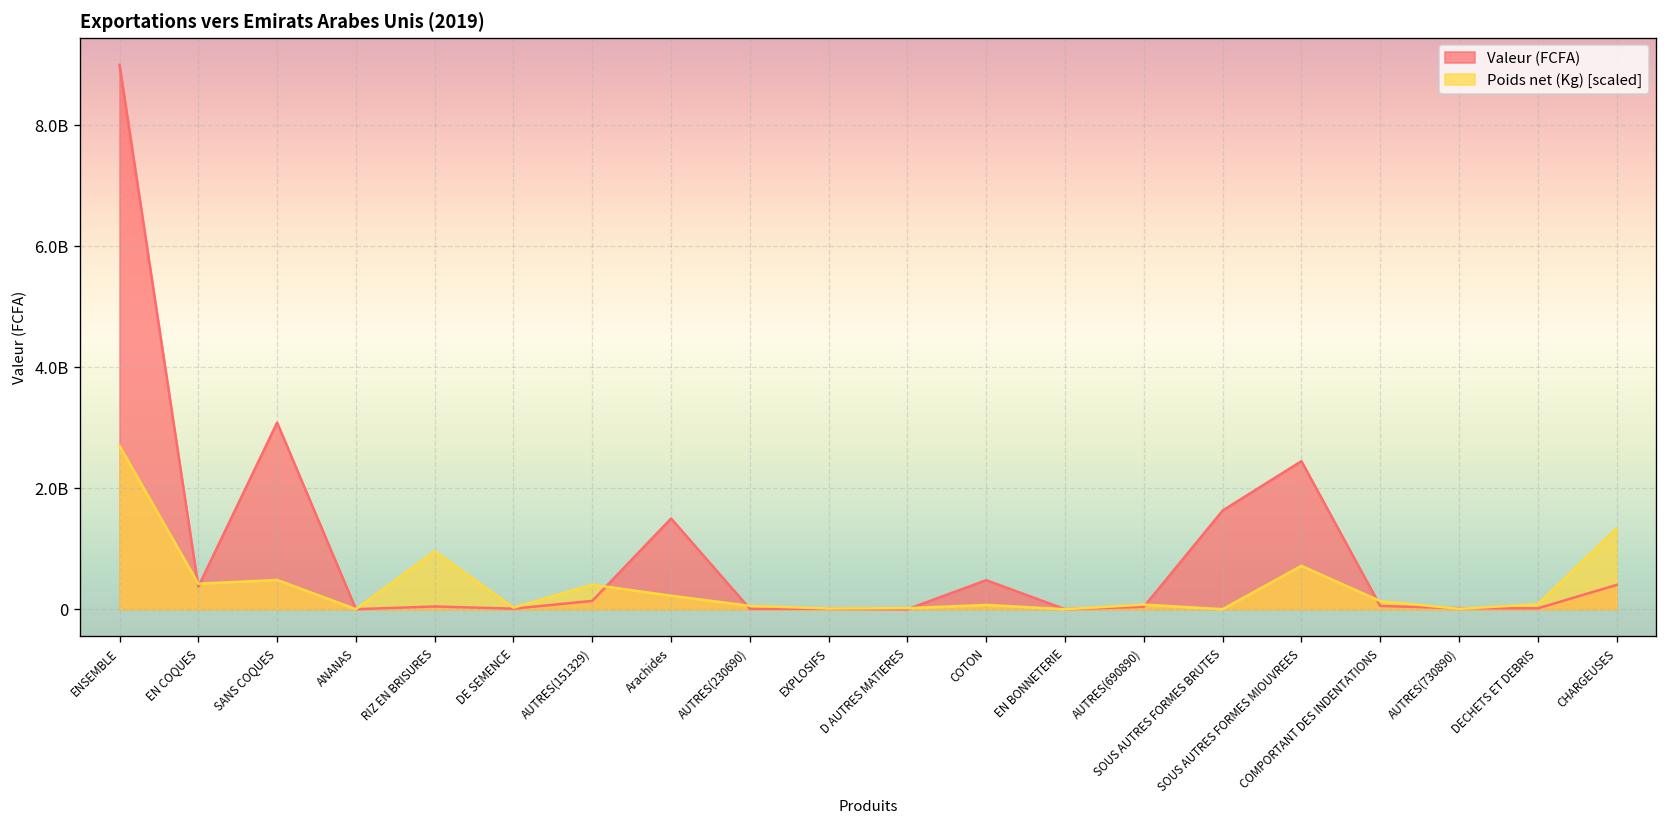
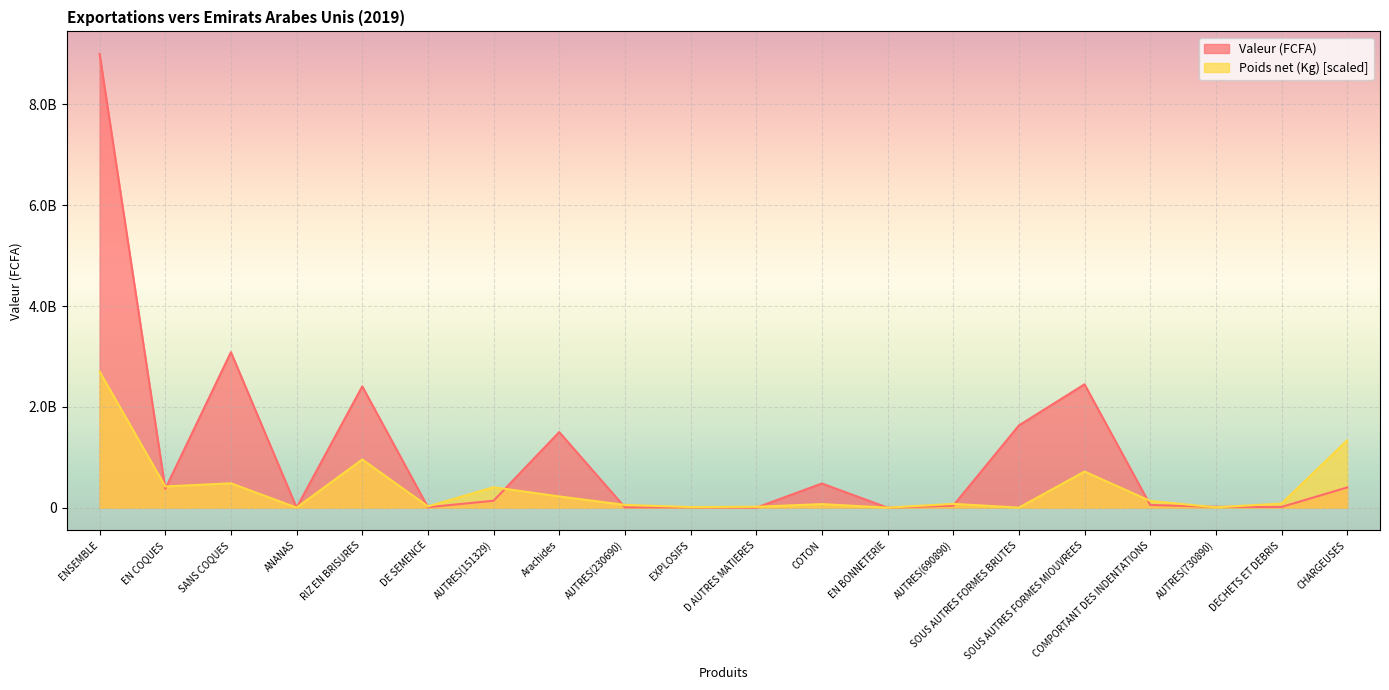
  {
    "Valeur (FCFA)": {
      "ENSEMBLE": 9000000000,
      "SANS COQUES": 3100000000,
-     "RIZ EN BRISURES": 0,
+     "RIZ EN BRISURES": 2400000000,
      "AUTRES(151329)": 100000000,
      "Arachides": 1500000000,
      "COTON": 500000000,
      "SOUS AUTRES FORMES BRUTES": 1600000000,
      "SOUS AUTRES FORMES MIOUVREES": 2400000000,
      "COMPORTANT DES INDENTATIONS": 100000000,
      "DECHETS ET DEBRIS": 0,
      "CHARGEUSES": 400000000
    },
    "Poids net (Kg) [scaled]": {
      "ENSEMBLE": 2700000000,
      "SANS COQUES": 500000000,
      "RIZ EN BRISURES": 1000000000,
      "AUTRES(151329)": 400000000,
      "Arachides": 200000000,
      "COTON": 100000000,
      "SOUS AUTRES FORMES BRUTES": 0,
      "SOUS AUTRES FORMES MIOUVREES": 700000000,
      "COMPORTANT DES INDENTATIONS": 100000000,
      "DECHETS ET DEBRIS": 100000000,
      "CHARGEUSES": 1300000000
    }
  }
